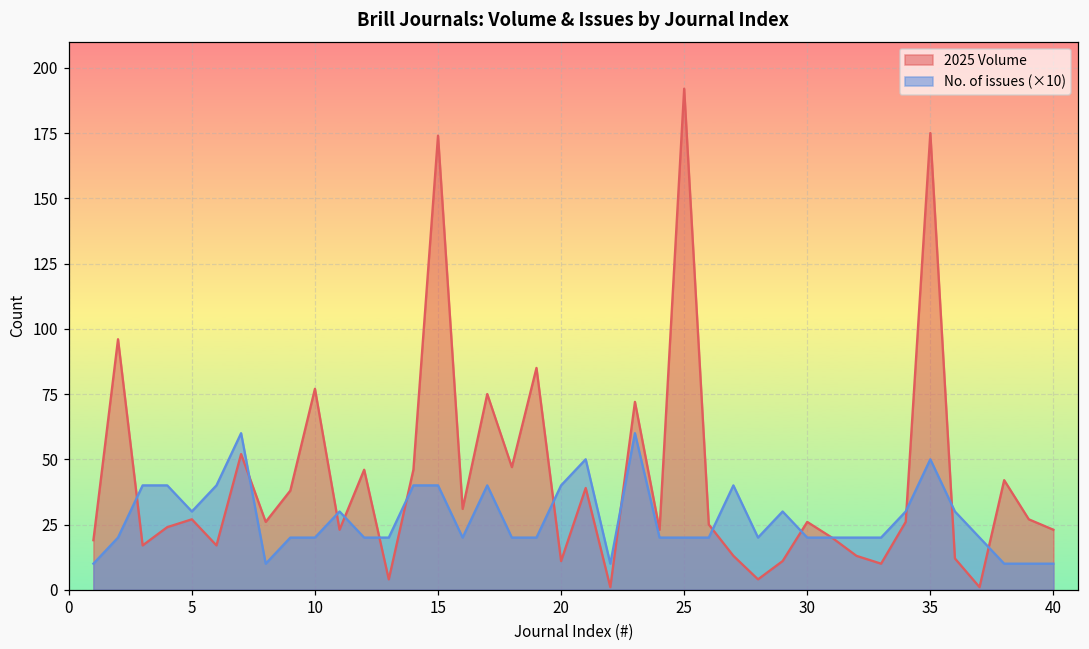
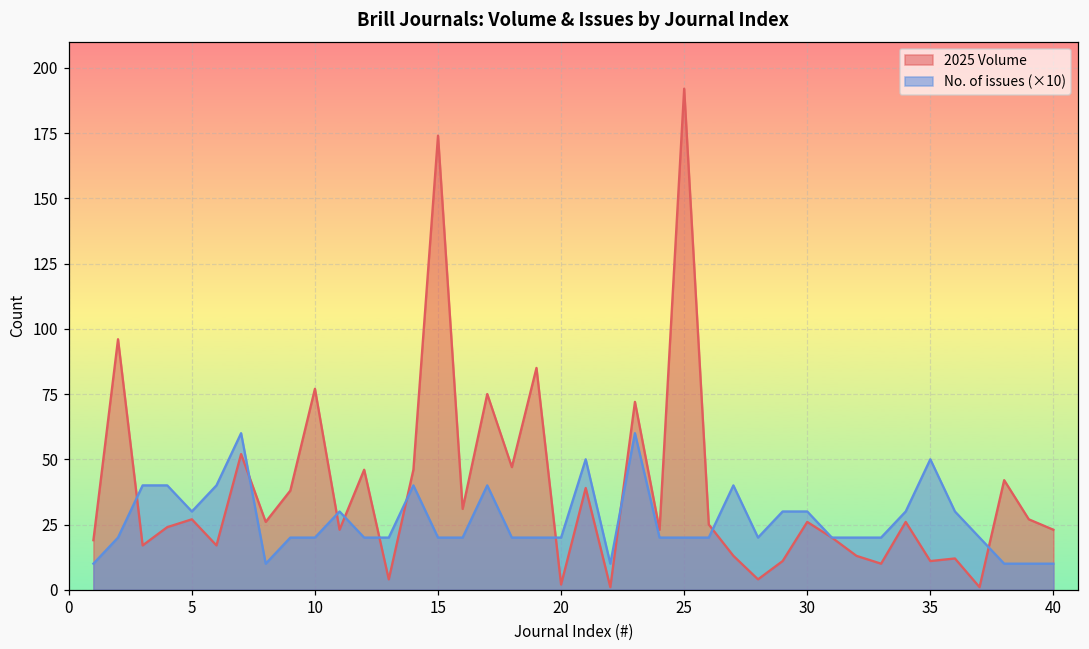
  {
    "2025 Volume": {
      "5": 27,
      "10": 77,
      "15": 174,
-     "20": 11,
+     "20": 2,
      "25": 192,
      "30": 26,
-     "35": 175,
+     "35": 11,
      "40": 23
    },
    "No. of issues (×10)": {
      "5": 30,
      "10": 20,
-     "15": 40,
-     "20": 40,
+     "15": 20,
+     "20": 20,
      "25": 20,
-     "30": 20,
+     "30": 30,
      "35": 50,
      "40": 10
    }
  }
